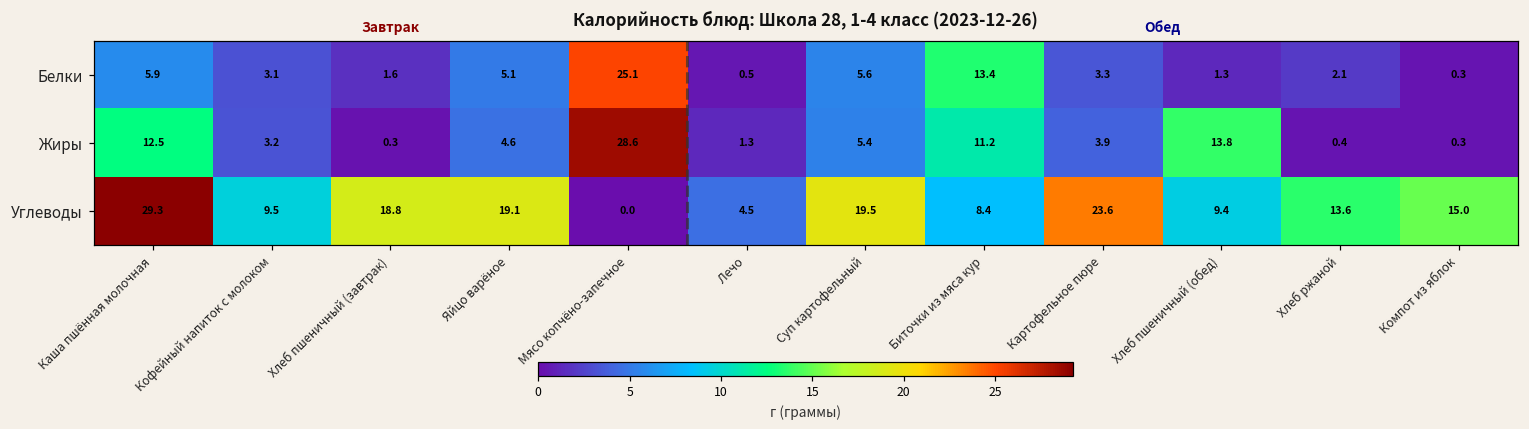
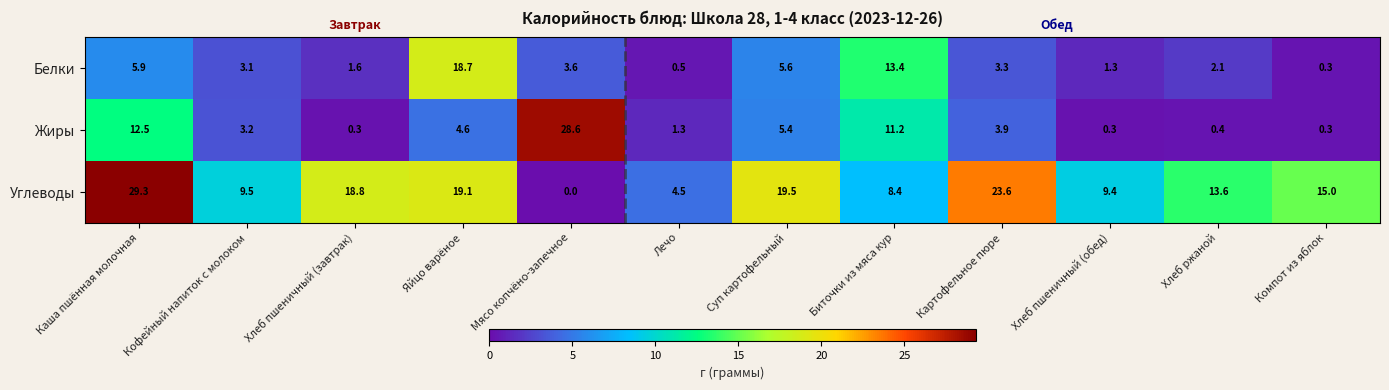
  {
    "Белки": {
      "Каша пшённая молочная": 5.9,
      "Кофейный напиток с молоком": 3.1,
      "Хлеб пшеничный (завтрак)": 1.6,
-     "Яйцо варёное": 5.1,
-     "Мясо копчёно-запечное": 25.1,
+     "Яйцо варёное": 18.7,
+     "Мясо копчёно-запечное": 3.6,
      "Лечо": 0.5,
      "Суп картофельный": 5.6,
      "Биточки из мяса кур": 13.4,
      "Картофельное пюре": 3.3,
      "Хлеб пшеничный (обед)": 1.3,
      "Хлеб ржаной": 2.1,
      "Компот из яблок": 0.3
    },
    "Жиры": {
      "Каша пшённая молочная": 12.5,
      "Кофейный напиток с молоком": 3.2,
      "Хлеб пшеничный (завтрак)": 0.3,
      "Яйцо варёное": 4.6,
      "Мясо копчёно-запечное": 28.6,
      "Лечо": 1.3,
      "Суп картофельный": 5.4,
      "Биточки из мяса кур": 11.2,
      "Картофельное пюре": 3.9,
-     "Хлеб пшеничный (обед)": 13.8,
+     "Хлеб пшеничный (обед)": 0.3,
      "Хлеб ржаной": 0.4,
      "Компот из яблок": 0.3
    },
    "Углеводы": {
      "Каша пшённая молочная": 29.3,
      "Кофейный напиток с молоком": 9.5,
      "Хлеб пшеничный (завтрак)": 18.8,
      "Яйцо варёное": 19.1,
      "Мясо копчёно-запечное": 0.0,
      "Лечо": 4.5,
      "Суп картофельный": 19.5,
      "Биточки из мяса кур": 8.4,
      "Картофельное пюре": 23.6,
      "Хлеб пшеничный (обед)": 9.4,
      "Хлеб ржаной": 13.6,
      "Компот из яблок": 15.0
    }
  }
